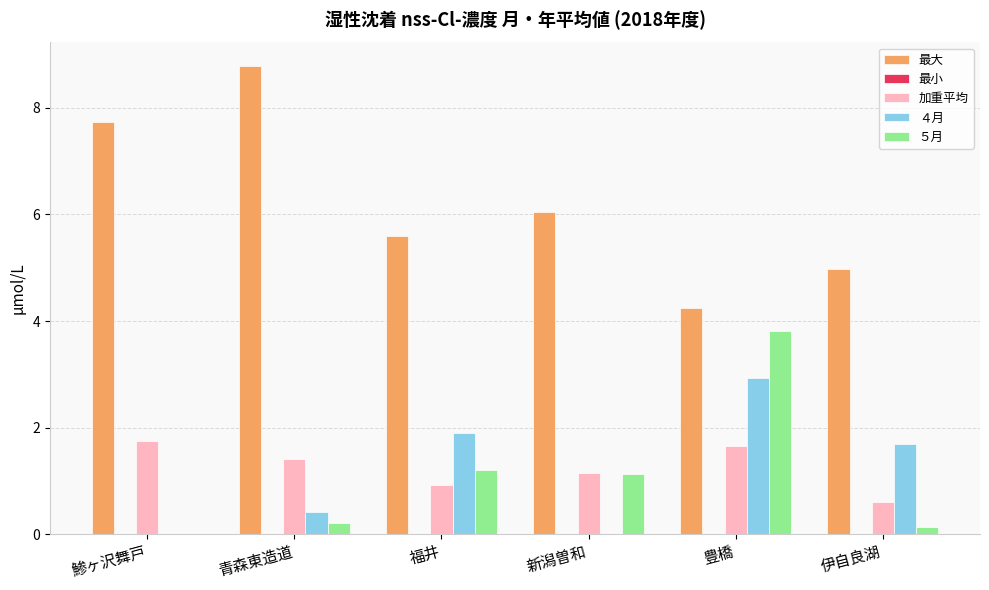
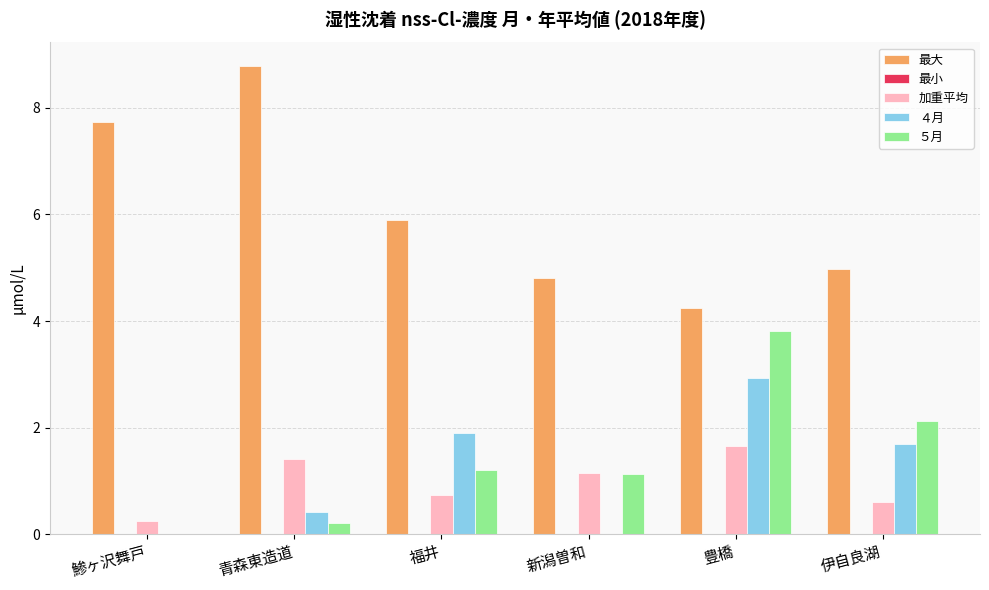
  {
    "最大": {
      "鯵ヶ沢舞戸": 7.7,
      "青森東造道": 8.8,
-     "福井": 5.6,
-     "新潟曽和": 6.1,
+     "福井": 5.9,
+     "新潟曽和": 4.8,
      "豊橋": 4.2,
      "伊自良湖": 5.0
    },
    "最小": {
      "鯵ヶ沢舞戸": 0.0,
      "青森東造道": 0.0,
      "福井": 0.0,
      "新潟曽和": 0.0,
      "豊橋": 0.0,
      "伊自良湖": 0.0
    },
    "加重平均": {
-     "鯵ヶ沢舞戸": 1.7,
+     "鯵ヶ沢舞戸": 0.2,
      "青森東造道": 1.4,
-     "福井": 0.9,
+     "福井": 0.7,
      "新潟曽和": 1.1,
      "豊橋": 1.7,
      "伊自良湖": 0.6
    },
    "４月": {
      "鯵ヶ沢舞戸": 0.0,
      "青森東造道": 0.4,
      "福井": 1.9,
      "新潟曽和": 0.0,
      "豊橋": 2.9,
      "伊自良湖": 1.7
    },
    "５月": {
      "鯵ヶ沢舞戸": 0.0,
      "青森東造道": 0.2,
      "福井": 1.2,
      "新潟曽和": 1.1,
      "豊橋": 3.8,
-     "伊自良湖": 0.1
+     "伊自良湖": 2.1
    }
  }
